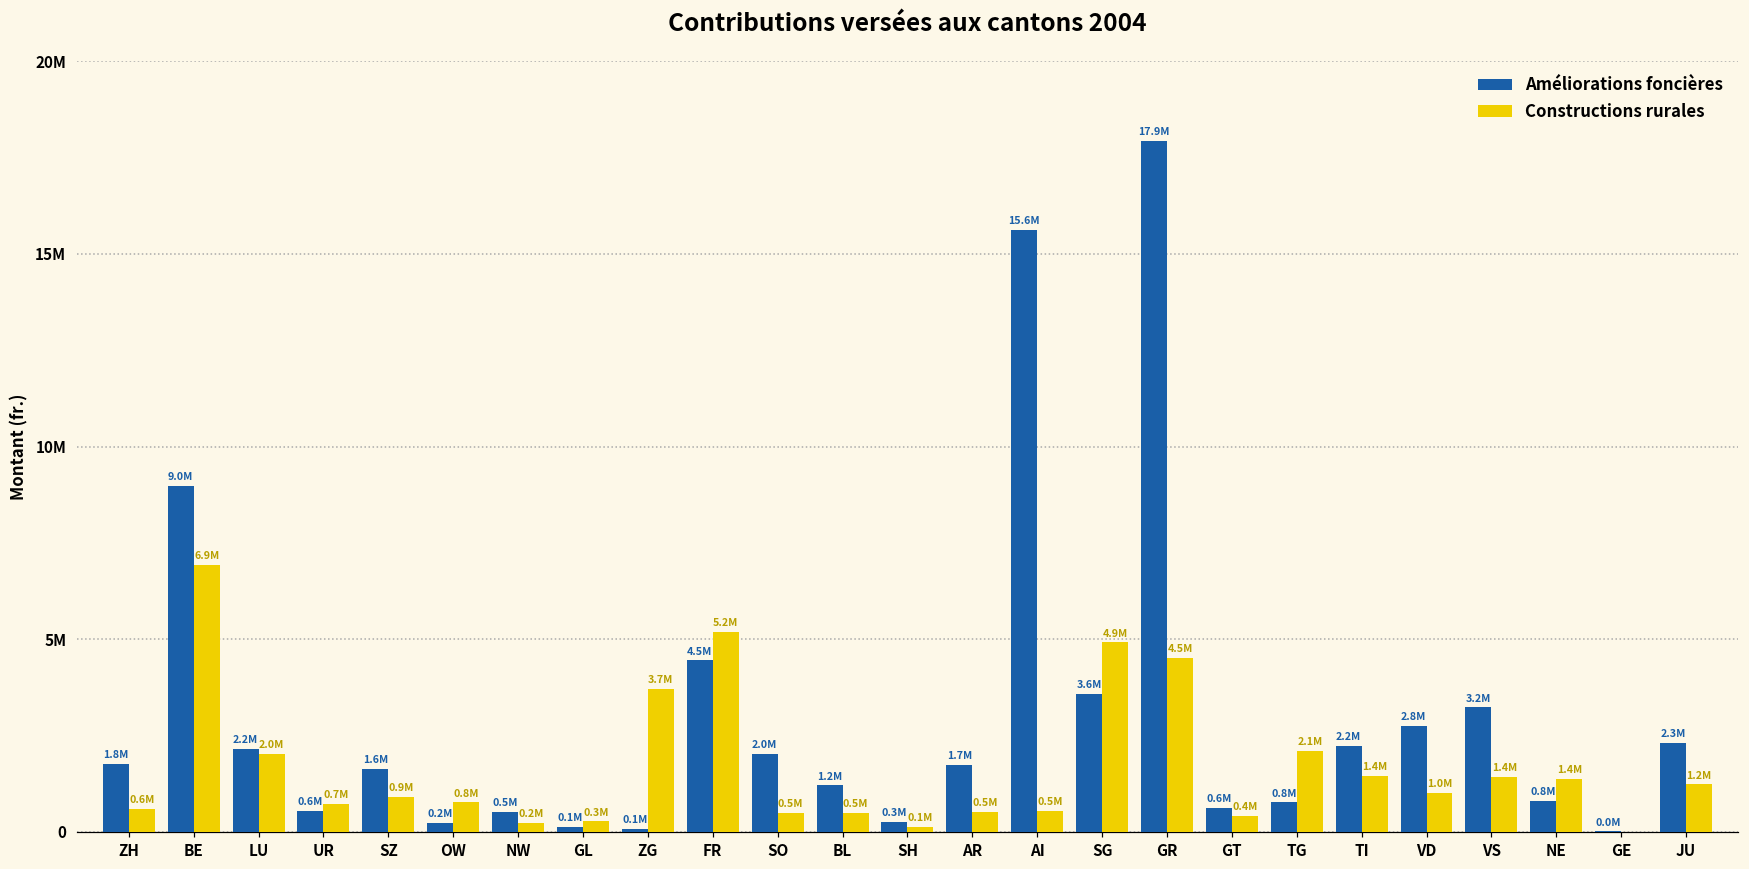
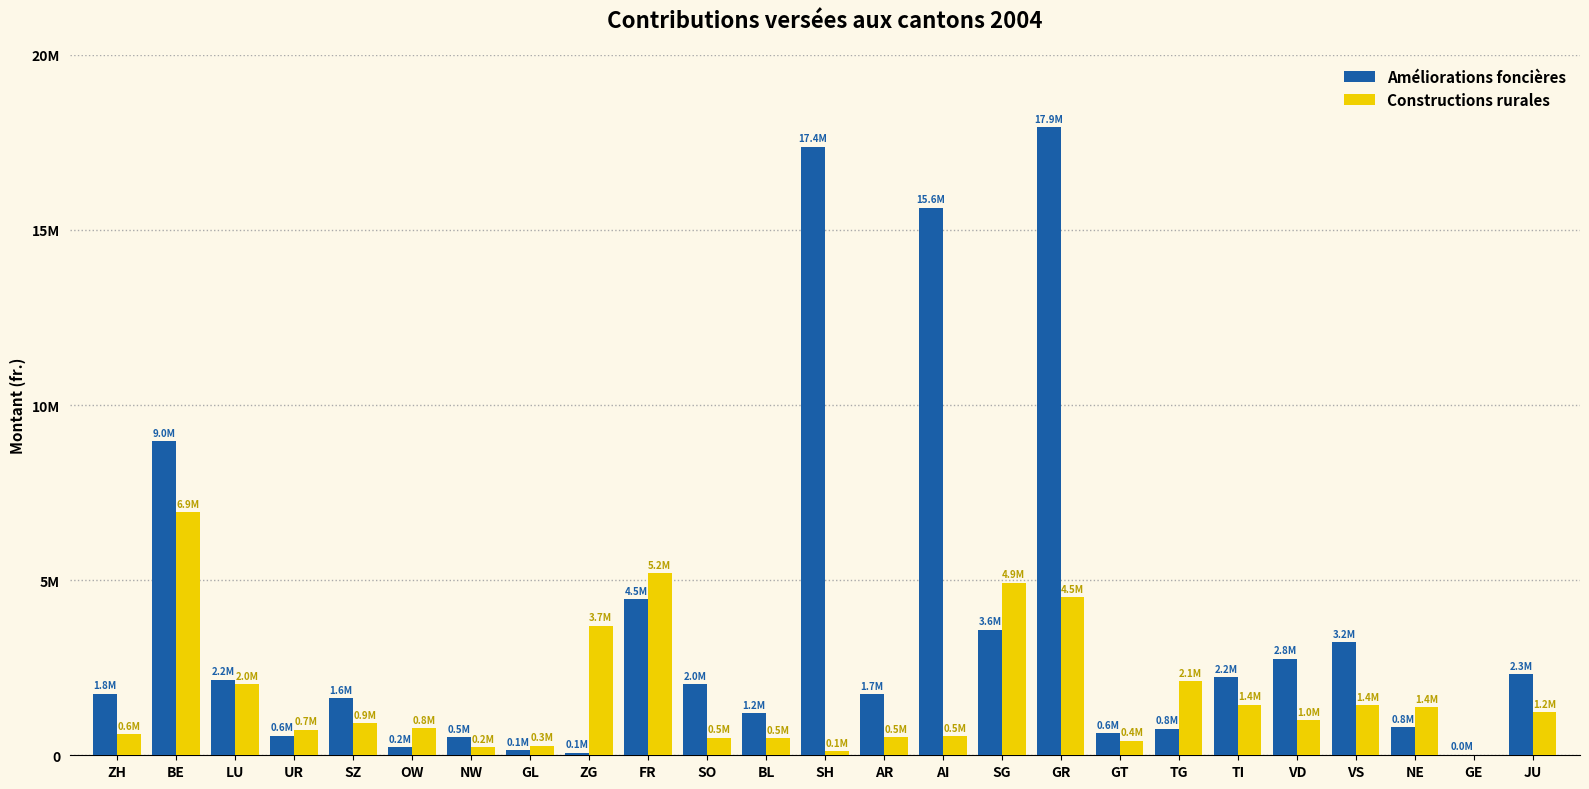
  {
    "Améliorations foncières": {
      "ZH": "1.8M",
      "BE": "9.0M",
      "LU": "2.2M",
      "UR": "0.6M",
      "SZ": "1.6M",
      "OW": "0.2M",
      "NW": "0.5M",
      "GL": "0.1M",
      "ZG": "0.1M",
      "FR": "4.5M",
      "SO": "2.0M",
      "BL": "1.2M",
-     "SH": "0.3M",
+     "SH": "17.4M",
      "AR": "1.7M",
      "AI": "15.6M",
      "SG": "3.6M",
      "GR": "17.9M",
      "GT": "0.6M",
      "TG": "0.8M",
      "TI": "2.2M",
      "VD": "2.8M",
      "VS": "3.2M",
      "NE": "0.8M",
      "JU": "2.3M"
    },
    "Constructions rurales": {
      "ZH": "0.6M",
      "BE": "6.9M",
      "LU": "2.0M",
      "UR": "0.7M",
      "SZ": "0.9M",
      "OW": "0.8M",
      "NW": "0.2M",
      "GL": "0.3M",
      "ZG": "3.7M",
      "FR": "5.2M",
      "SO": "0.5M",
      "BL": "0.5M",
      "SH": "0.1M",
      "AR": "0.5M",
      "AI": "0.5M",
      "SG": "4.9M",
      "GR": "4.5M",
      "GT": "0.4M",
      "TG": "2.1M",
      "TI": "1.4M",
      "VD": "1.0M",
      "VS": "1.4M",
      "NE": "1.4M",
      "GE": "0.0M",
      "JU": "1.2M"
    }
  }
